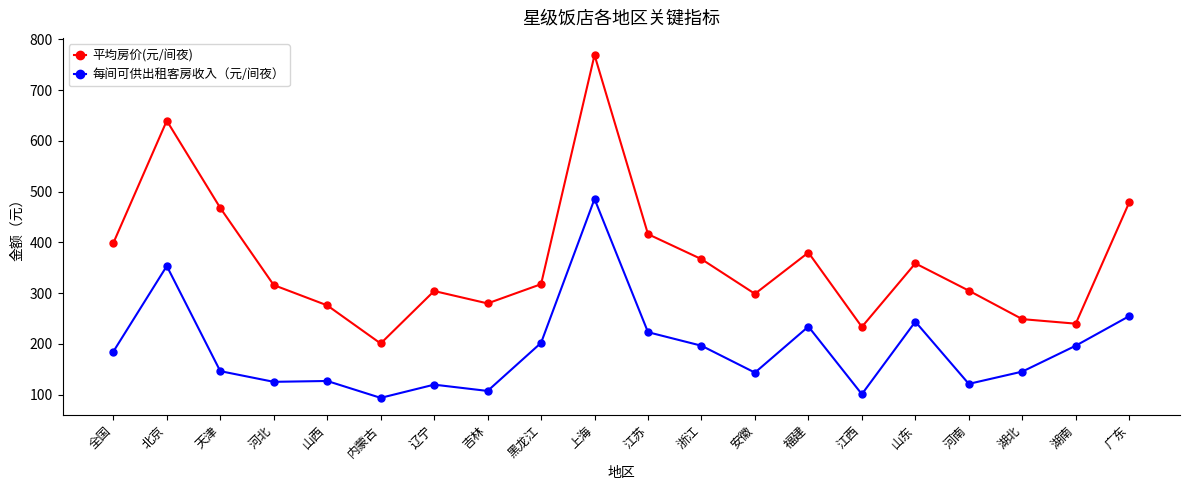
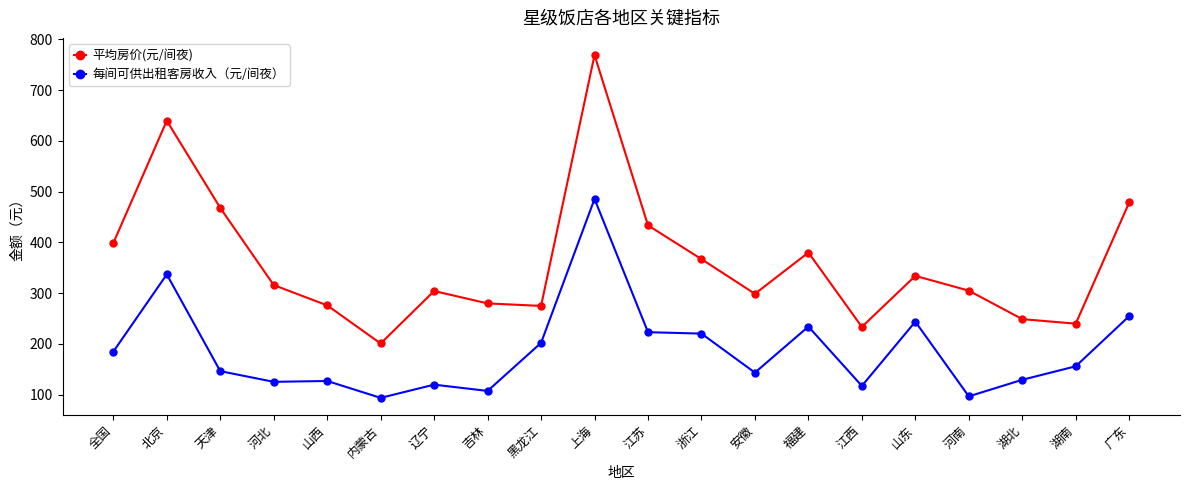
  {
    "平均房价(元/间夜)": {
      "全国": 400,
      "北京": 640,
      "天津": 470,
      "河北": 320,
      "山西": 280,
      "内蒙古": 200,
      "辽宁": 300,
      "吉林": 280,
-     "黑龙江": 320,
+     "黑龙江": 270,
      "上海": 770,
-     "江苏": 420,
+     "江苏": 430,
      "浙江": 370,
      "安徽": 300,
      "福建": 380,
      "江西": 230,
-     "山东": 360,
+     "山东": 330,
      "河南": 300,
      "湖北": 250,
      "湖南": 240,
      "广东": 480
    },
    "每间可供出租客房收入（元/间夜）": {
      "全国": 180,
-     "北京": 350,
+     "北京": 340,
      "天津": 150,
      "河北": 130,
      "山西": 130,
      "内蒙古": 90,
      "辽宁": 120,
      "吉林": 110,
      "黑龙江": 200,
      "上海": 490,
      "江苏": 220,
-     "浙江": 200,
+     "浙江": 220,
      "安徽": 140,
      "福建": 230,
-     "江西": 100,
+     "江西": 120,
      "山东": 240,
-     "河南": 120,
-     "湖北": 150,
-     "湖南": 200,
+     "河南": 100,
+     "湖北": 130,
+     "湖南": 160,
      "广东": 250
    }
  }
